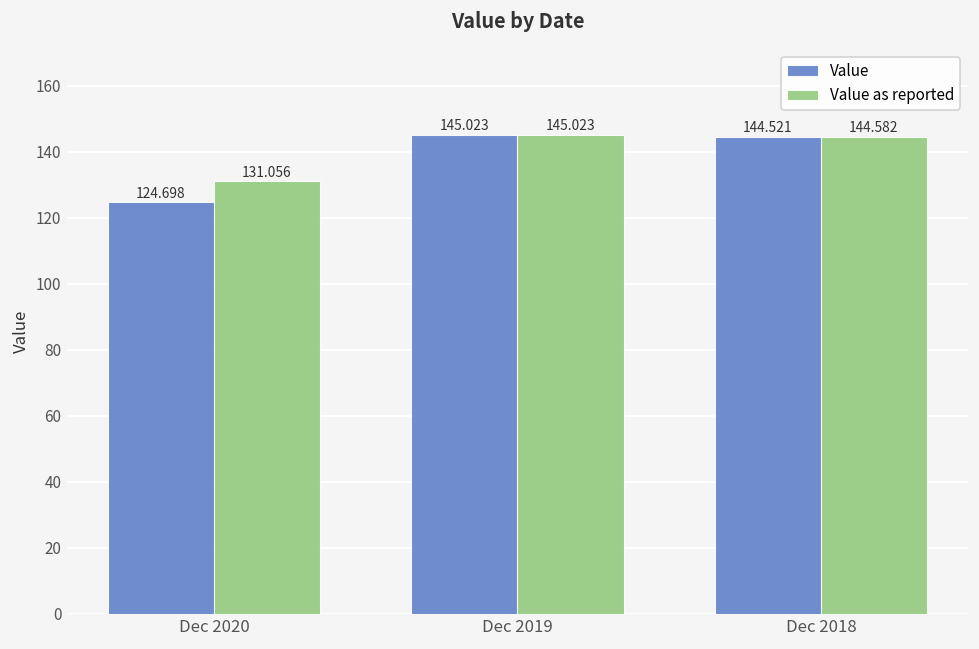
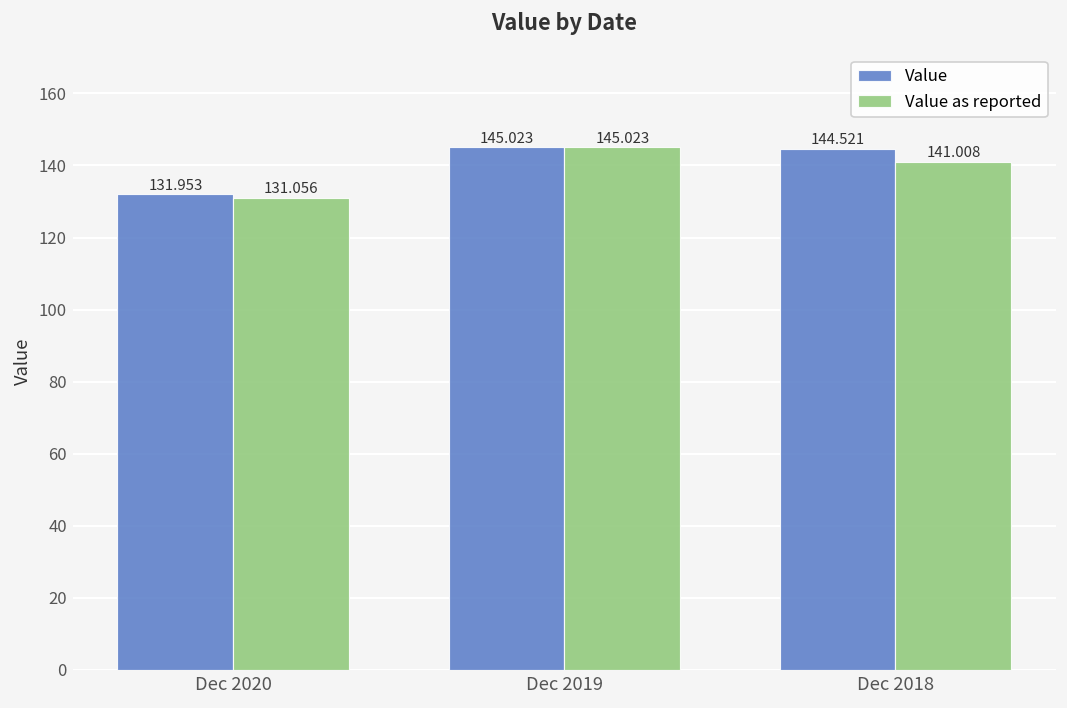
  {
    "Value": {
-     "Dec 2020": 124.698,
+     "Dec 2020": 131.953,
      "Dec 2019": 145.023,
      "Dec 2018": 144.521
    },
    "Value as reported": {
      "Dec 2020": 131.056,
      "Dec 2019": 145.023,
-     "Dec 2018": 144.582
+     "Dec 2018": 141.008
    }
  }
